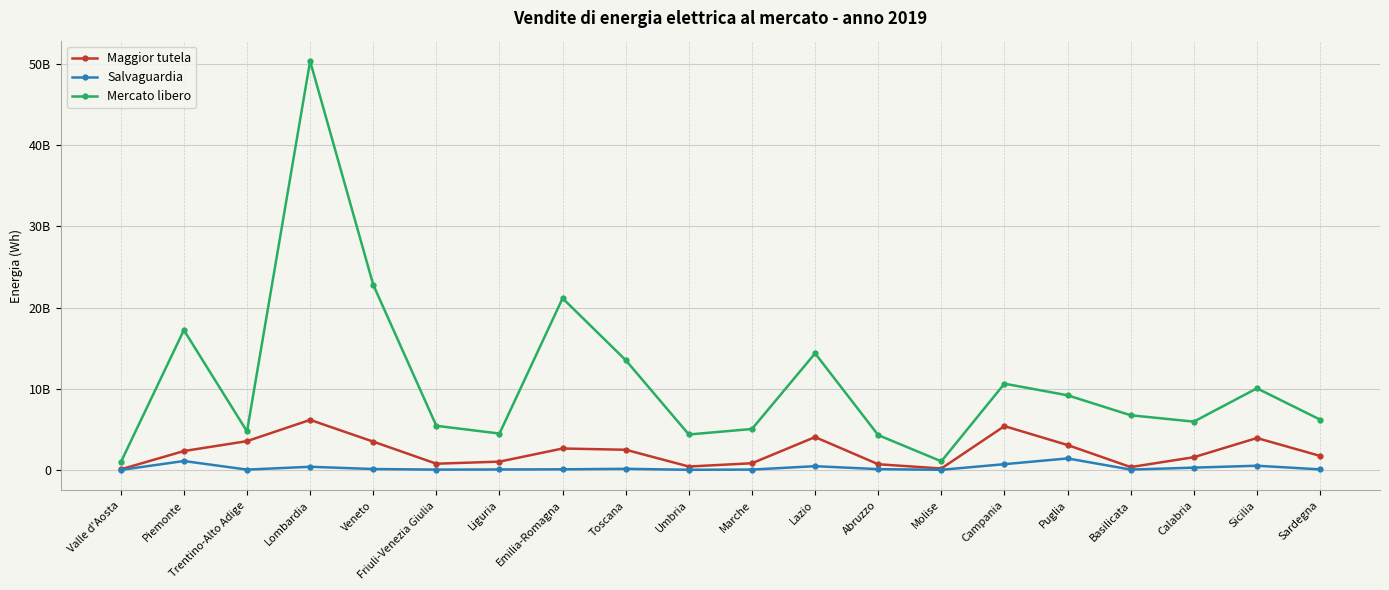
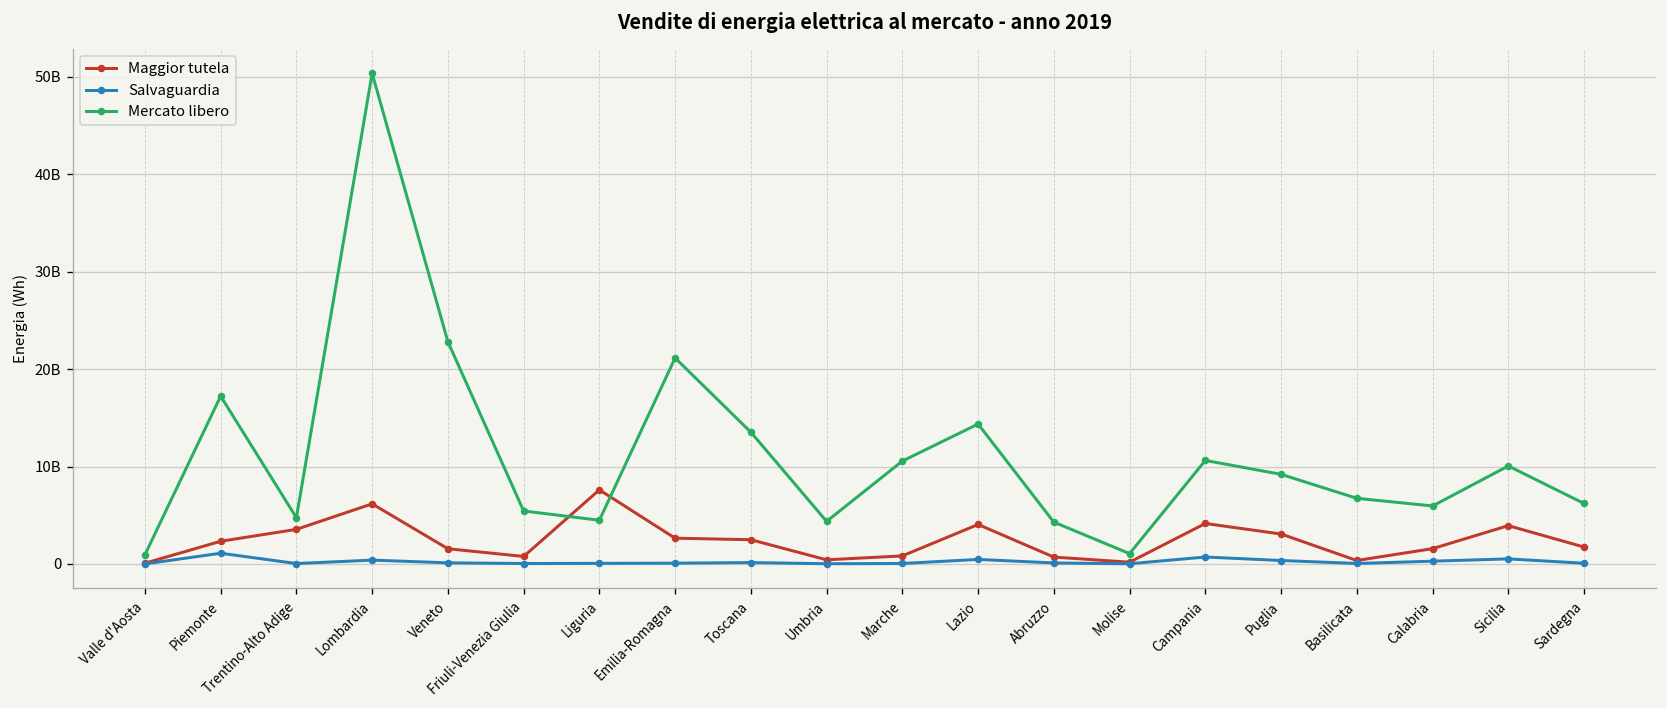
  {
    "Maggior tutela": {
      "Piemonte": 2000000000,
      "Trentino-Alto Adige": 4000000000,
      "Lombardia": 6000000000,
-     "Veneto": 3000000000,
+     "Veneto": 2000000000,
      "Friuli-Venezia Giulia": 1000000000,
-     "Liguria": 1000000000,
+     "Liguria": 8000000000,
      "Emilia-Romagna": 3000000000,
      "Toscana": 2000000000,
      "Umbria": 0,
      "Marche": 1000000000,
      "Lazio": 4000000000,
      "Abruzzo": 1000000000,
-     "Campania": 5000000000,
+     "Campania": 4000000000,
      "Puglia": 3000000000,
      "Calabria": 2000000000,
      "Sicilia": 4000000000,
      "Sardegna": 2000000000
    },
    "Salvaguardia": {
      "Piemonte": 1000000000,
      "Trentino-Alto Adige": 0,
      "Lombardia": 0,
      "Veneto": 0,
      "Friuli-Venezia Giulia": 0,
      "Liguria": 0,
      "Emilia-Romagna": 0,
      "Toscana": 0,
      "Umbria": 0,
      "Marche": 0,
      "Lazio": 0,
      "Abruzzo": 0,
      "Campania": 1000000000,
-     "Puglia": 1000000000,
+     "Puglia": 0,
      "Calabria": 0,
      "Sicilia": 1000000000,
      "Sardegna": 0
    },
    "Mercato libero": {
      "Valle d'Aosta": 1000000000,
      "Piemonte": 17000000000,
      "Trentino-Alto Adige": 5000000000,
      "Lombardia": 50000000000,
      "Veneto": 23000000000,
      "Friuli-Venezia Giulia": 5000000000,
      "Liguria": 4000000000,
      "Emilia-Romagna": 21000000000,
      "Toscana": 14000000000,
      "Umbria": 4000000000,
-     "Marche": 5000000000,
+     "Marche": 11000000000,
      "Lazio": 14000000000,
      "Abruzzo": 4000000000,
      "Molise": 1000000000,
      "Campania": 11000000000,
      "Puglia": 9000000000,
      "Basilicata": 7000000000,
      "Calabria": 6000000000,
      "Sicilia": 10000000000,
      "Sardegna": 6000000000
    }
  }
